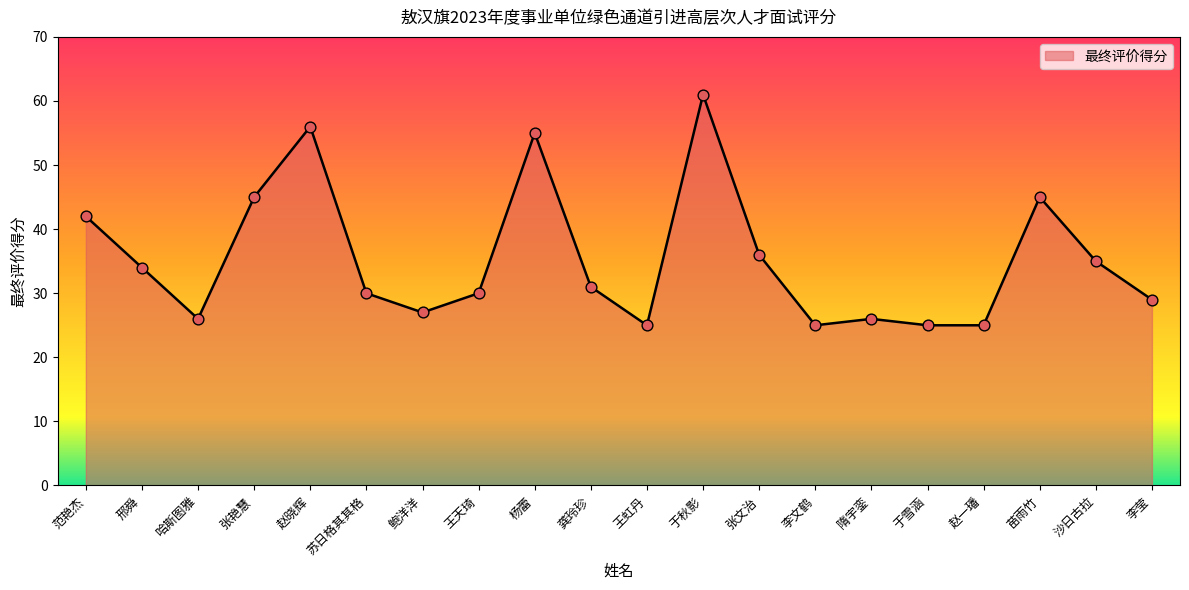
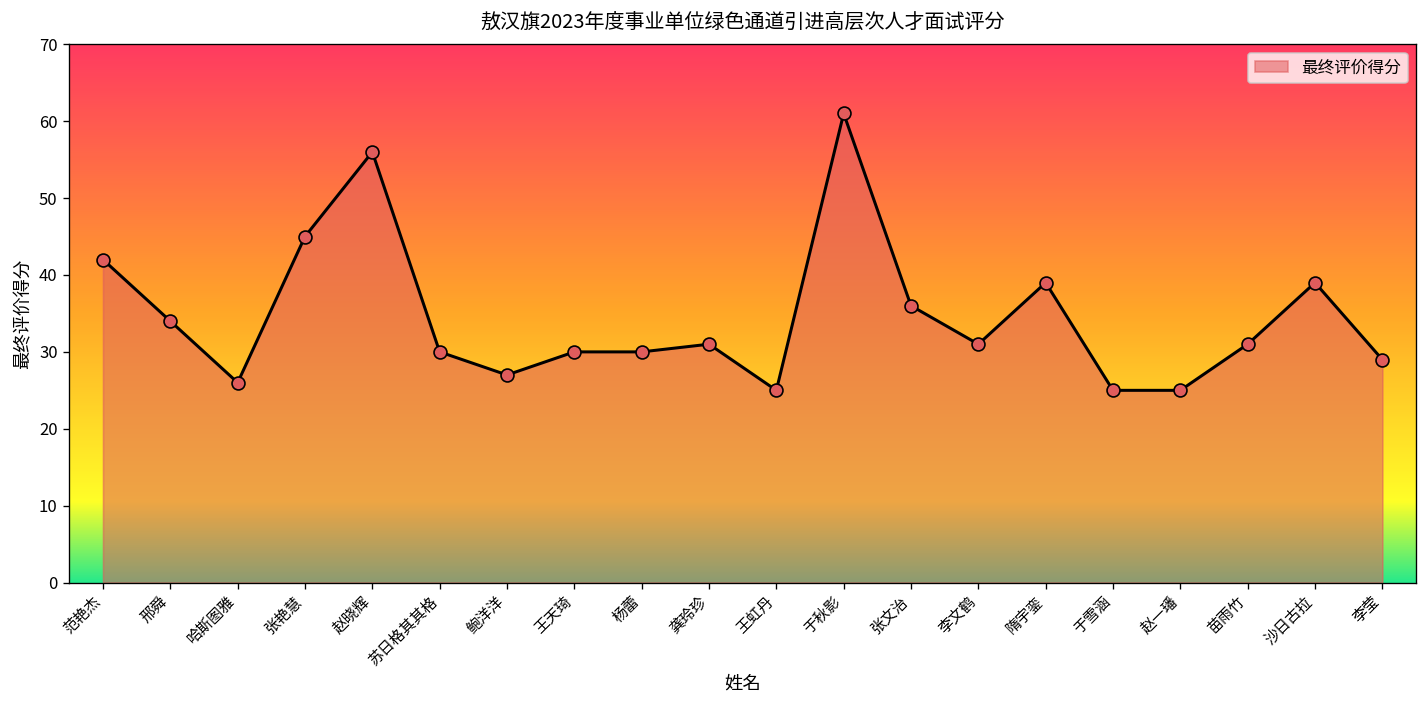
  {
    "范艳杰": 42,
    "邢舜": 34,
    "哈斯图雅": 26,
    "张艳慧": 45,
    "赵晓辉": 56,
    "苏日格其其格": 30,
    "鲍洋洋": 27,
    "王天琦": 30,
-   "杨蕾": 55,
+   "杨蕾": 30,
    "龚玲珍": 31,
    "王虹丹": 25,
    "于秋影": 61,
    "张文治": 36,
-   "李文鹤": 25,
-   "隋宇銮": 26,
+   "李文鹤": 31,
+   "隋宇銮": 39,
    "于雪涵": 25,
    "赵一璠": 25,
-   "苗雨竹": 45,
-   "沙日古拉": 35,
+   "苗雨竹": 31,
+   "沙日古拉": 39,
    "李莹": 29
  }
